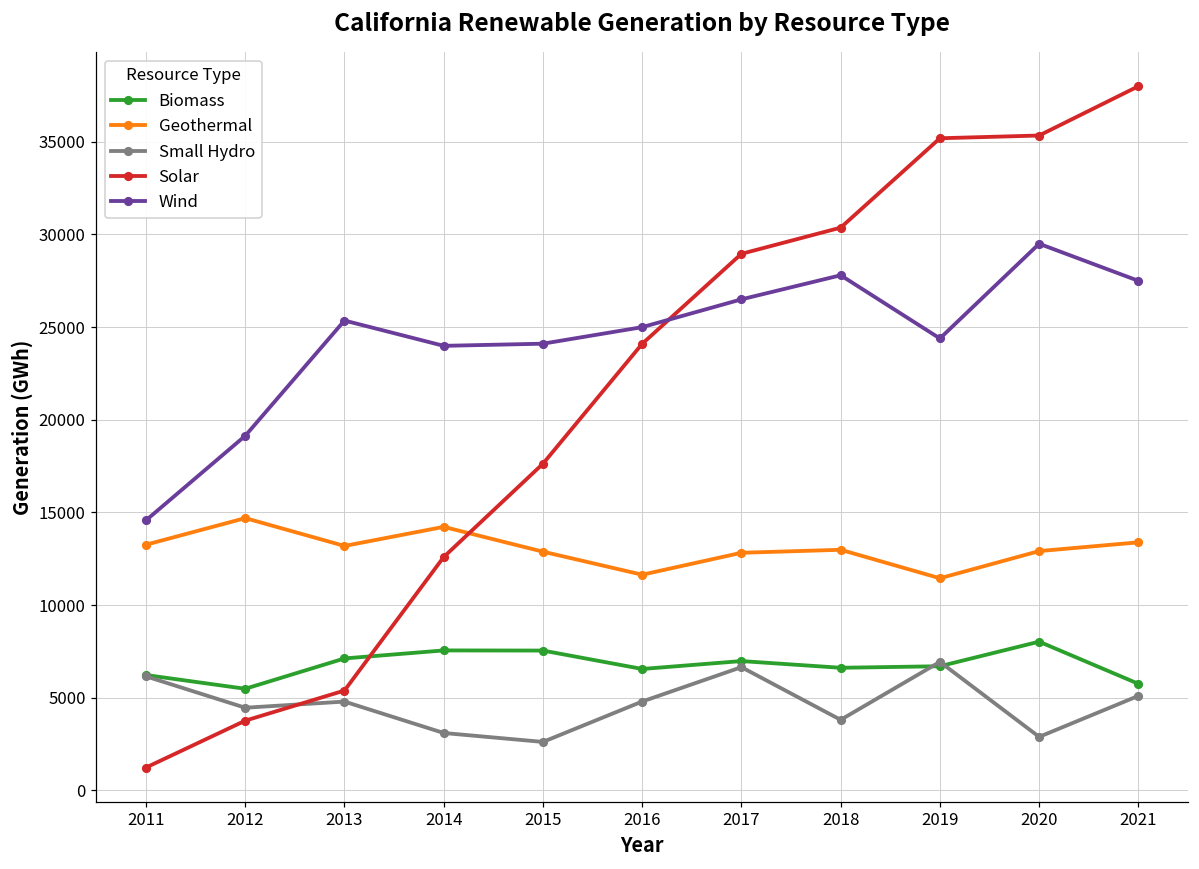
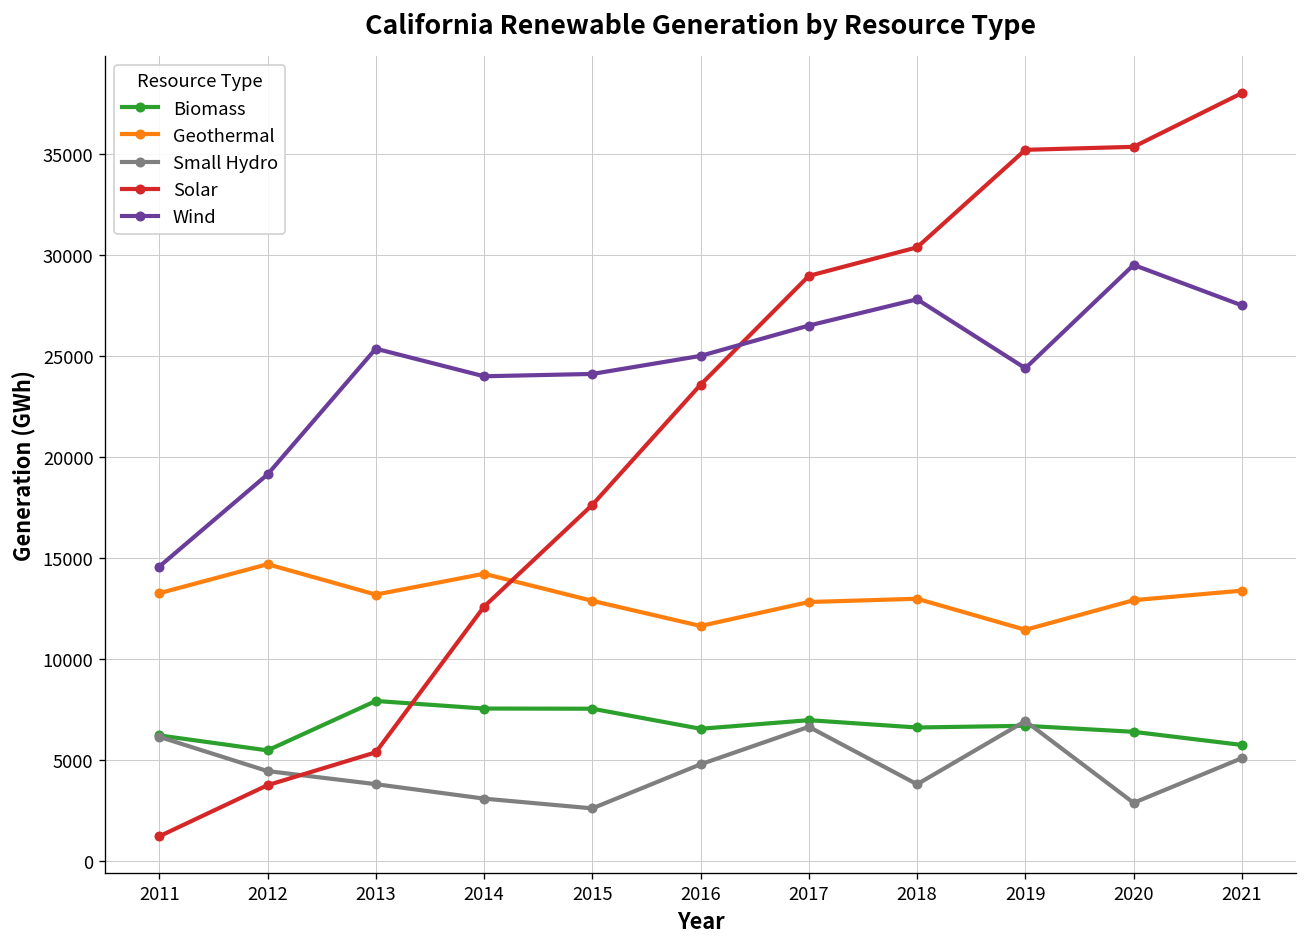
  {
    "Biomass": {
      "2012": 5500,
-     "2013": 7100,
+     "2013": 7900,
      "2014": 7600,
      "2015": 7500,
      "2016": 6600,
      "2017": 7000,
      "2018": 6600,
      "2019": 6700,
-     "2020": 8000,
+     "2020": 6400,
      "2021": 5800
    },
    "Geothermal": {
      "2011": 13300,
      "2012": 14700,
      "2013": 13200,
      "2014": 14200,
      "2015": 12900,
      "2016": 11600,
      "2017": 12800,
      "2018": 13000,
      "2019": 11400,
      "2020": 12900,
      "2021": 13400
    },
    "Small Hydro": {
      "2012": 4500,
-     "2013": 4800,
+     "2013": 3800,
      "2014": 3100,
      "2015": 2600,
      "2016": 4800,
      "2017": 6700,
      "2018": 3800,
      "2019": 6900,
      "2020": 2900,
      "2021": 5100
    },
    "Solar": {
      "2011": 1200,
      "2012": 3800,
      "2013": 5400,
      "2014": 12600,
      "2015": 17600,
-     "2016": 24100,
+     "2016": 23600,
      "2017": 29000,
      "2018": 30400,
      "2019": 35200,
      "2020": 35300,
      "2021": 38000
    },
    "Wind": {
      "2011": 14600,
      "2012": 19100,
      "2013": 25400,
      "2014": 24000,
      "2015": 24100,
      "2016": 25000,
      "2017": 26500,
      "2018": 27800,
      "2019": 24400,
      "2020": 29500,
      "2021": 27500
    }
  }
